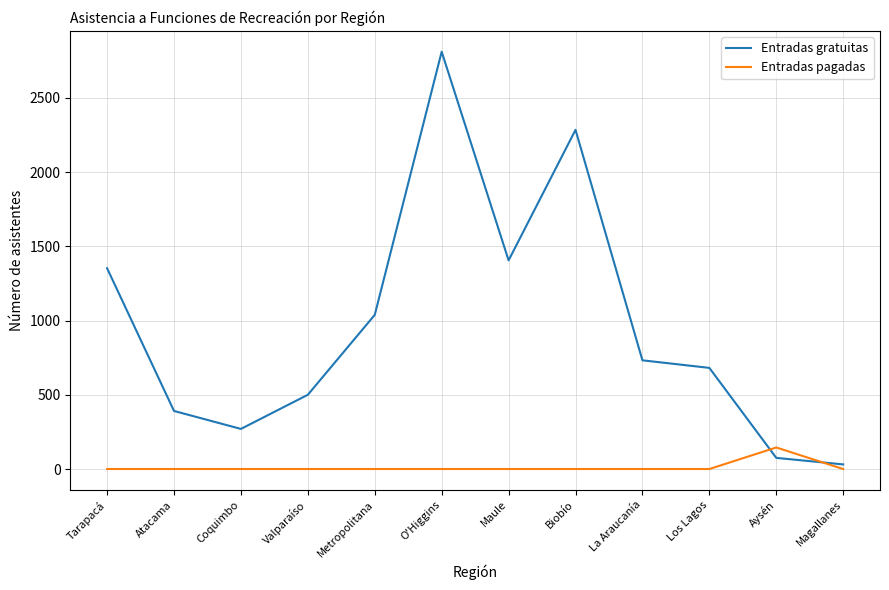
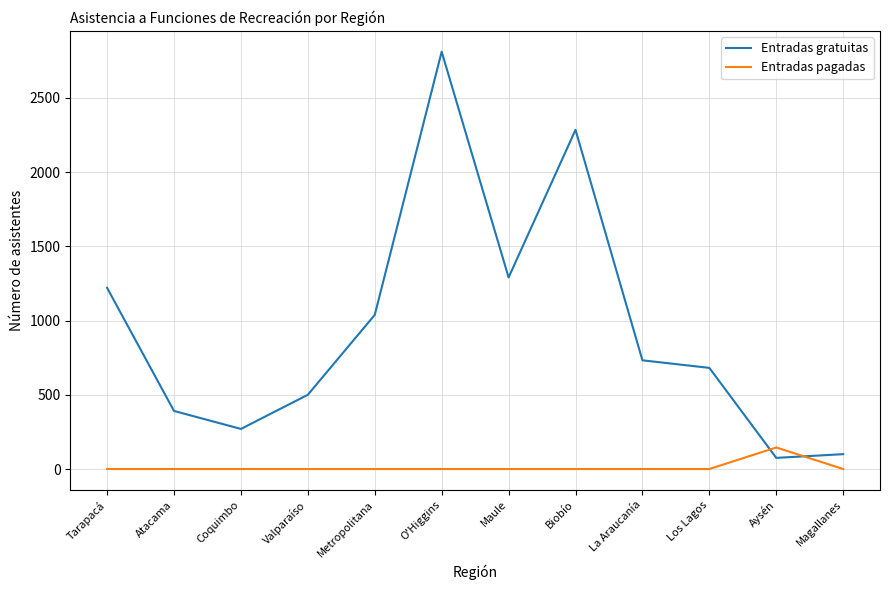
  {
    "Entradas gratuitas": {
-     "Tarapacá": 1350,
+     "Tarapacá": 1220,
      "Atacama": 390,
      "Coquimbo": 270,
      "Valparaíso": 500,
      "Metropolitana": 1040,
      "O'Higgins": 2810,
-     "Maule": 1410,
+     "Maule": 1290,
      "Biobío": 2280,
      "La Araucanía": 730,
      "Los Lagos": 680,
      "Aysén": 80,
-     "Magallanes": 30
+     "Magallanes": 100
    },
    "Entradas pagadas": {
      "Tarapacá": 0,
      "Atacama": 0,
      "Coquimbo": 0,
      "Valparaíso": 0,
      "Metropolitana": 0,
      "O'Higgins": 0,
      "Maule": 0,
      "Biobío": 0,
      "La Araucanía": 0,
      "Los Lagos": 0,
      "Aysén": 150,
      "Magallanes": 0
    }
  }
